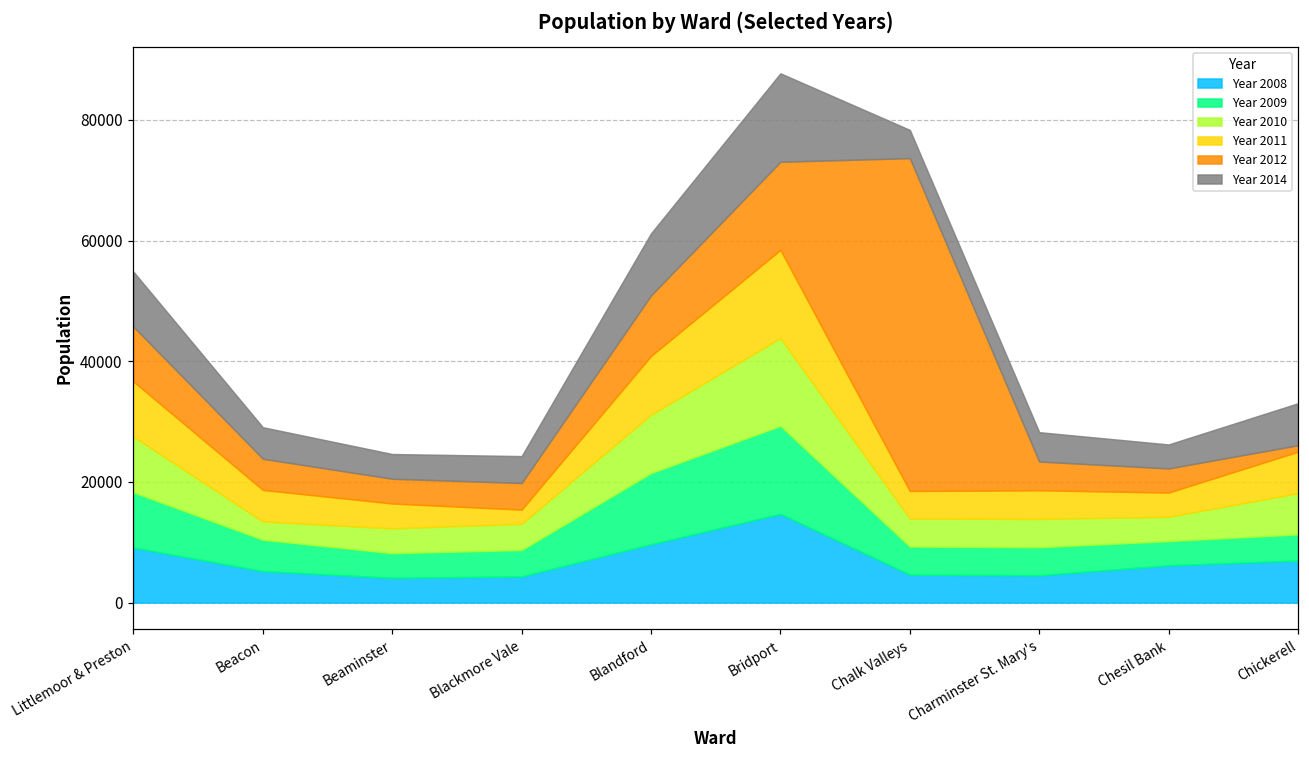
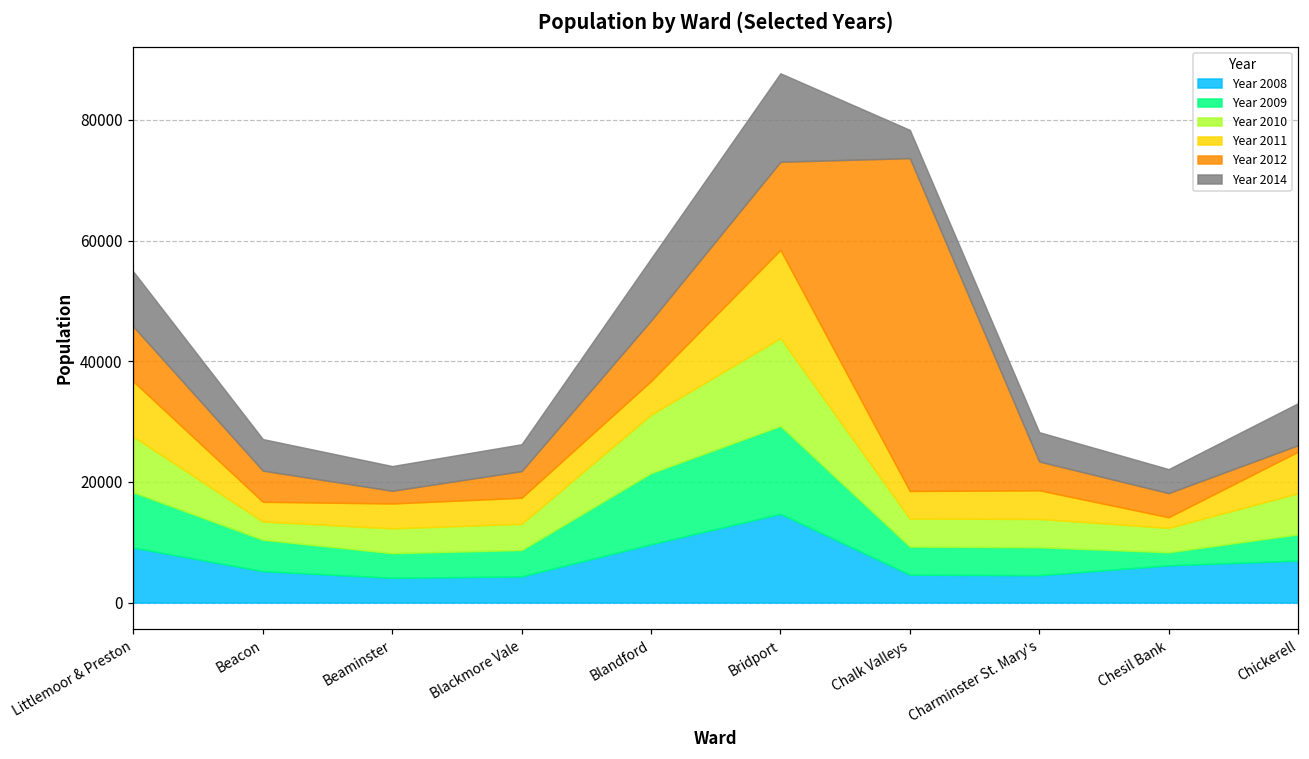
  {
    "Year 2008": {
      "Littlemoor & Preston": 9000,
      "Beacon": 5000,
      "Beaminster": 4000,
      "Blackmore Vale": 4000,
      "Blandford": 10000,
      "Bridport": 15000,
      "Chalk Valleys": 5000,
      "Charminster St. Mary's": 5000,
      "Chesil Bank": 6000,
      "Chickerell": 7000
    },
    "Year 2009": {
      "Littlemoor & Preston": 9000,
      "Beacon": 5000,
      "Beaminster": 4000,
      "Blackmore Vale": 4000,
      "Blandford": 12000,
      "Bridport": 15000,
      "Chalk Valleys": 5000,
      "Charminster St. Mary's": 5000,
-     "Chesil Bank": 4000,
+     "Chesil Bank": 2000,
      "Chickerell": 4000
    },
    "Year 2010": {
      "Littlemoor & Preston": 9000,
      "Beacon": 3000,
      "Beaminster": 4000,
      "Blackmore Vale": 4000,
      "Blandford": 10000,
      "Bridport": 15000,
      "Chalk Valleys": 5000,
      "Charminster St. Mary's": 5000,
      "Chesil Bank": 4000,
      "Chickerell": 7000
    },
    "Year 2011": {
      "Littlemoor & Preston": 9000,
-     "Beacon": 5000,
+     "Beacon": 3000,
      "Beaminster": 4000,
-     "Blackmore Vale": 2000,
-     "Blandford": 10000,
+     "Blackmore Vale": 4000,
+     "Blandford": 6000,
      "Bridport": 15000,
      "Chalk Valleys": 5000,
      "Charminster St. Mary's": 5000,
-     "Chesil Bank": 4000,
+     "Chesil Bank": 2000,
      "Chickerell": 7000
    },
    "Year 2012": {
      "Littlemoor & Preston": 9000,
      "Beacon": 5000,
-     "Beaminster": 4000,
+     "Beaminster": 2000,
      "Blackmore Vale": 4000,
      "Blandford": 10000,
      "Bridport": 15000,
      "Chalk Valleys": 55000,
      "Charminster St. Mary's": 5000,
      "Chesil Bank": 4000,
      "Chickerell": 1000
    },
    "Year 2014": {
      "Littlemoor & Preston": 9000,
      "Beacon": 5000,
      "Beaminster": 4000,
      "Blackmore Vale": 4000,
      "Blandford": 10000,
      "Bridport": 15000,
      "Chalk Valleys": 5000,
      "Charminster St. Mary's": 5000,
      "Chesil Bank": 4000,
      "Chickerell": 7000
    }
  }
